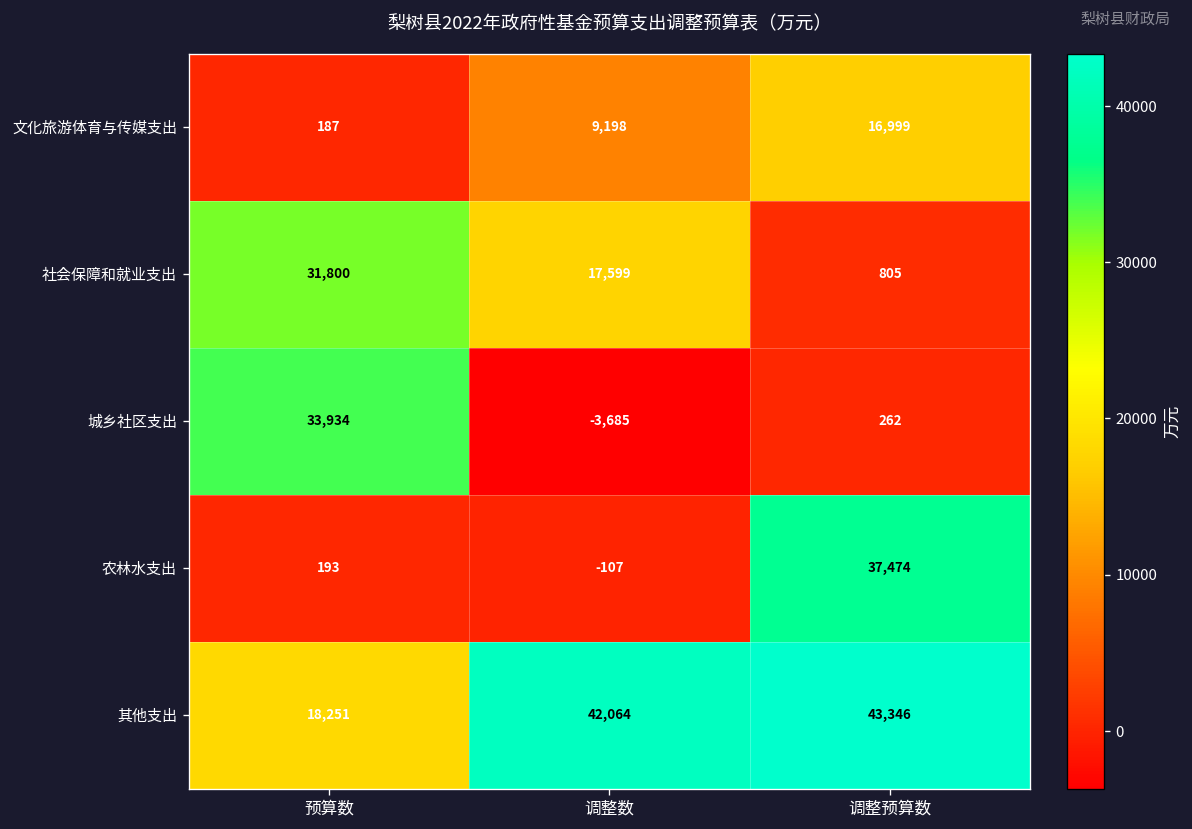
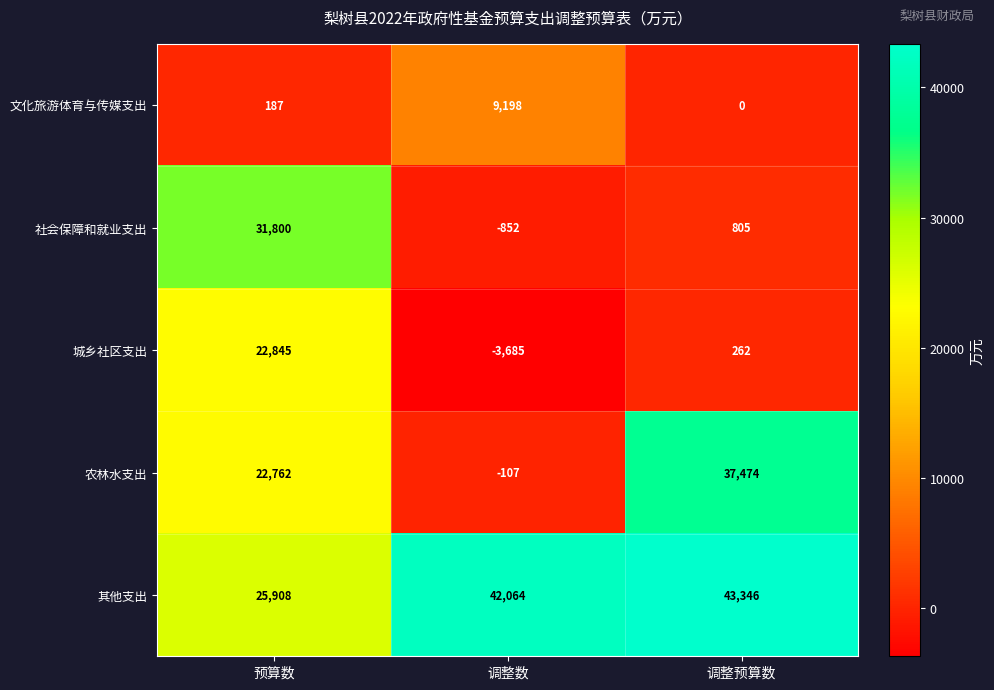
  {
    "文化旅游体育与传媒支出": {
      "预算数": "187",
      "调整数": "9,198",
-     "调整预算数": "16,999"
+     "调整预算数": "0"
    },
    "社会保障和就业支出": {
      "预算数": "31,800",
-     "调整数": "17,599",
+     "调整数": "-852",
      "调整预算数": "805"
    },
    "城乡社区支出": {
-     "预算数": "33,934",
+     "预算数": "22,845",
      "调整数": "-3,685",
      "调整预算数": "262"
    },
    "农林水支出": {
-     "预算数": "193",
+     "预算数": "22,762",
      "调整数": "-107",
      "调整预算数": "37,474"
    },
    "其他支出": {
-     "预算数": "18,251",
+     "预算数": "25,908",
      "调整数": "42,064",
      "调整预算数": "43,346"
    }
  }
